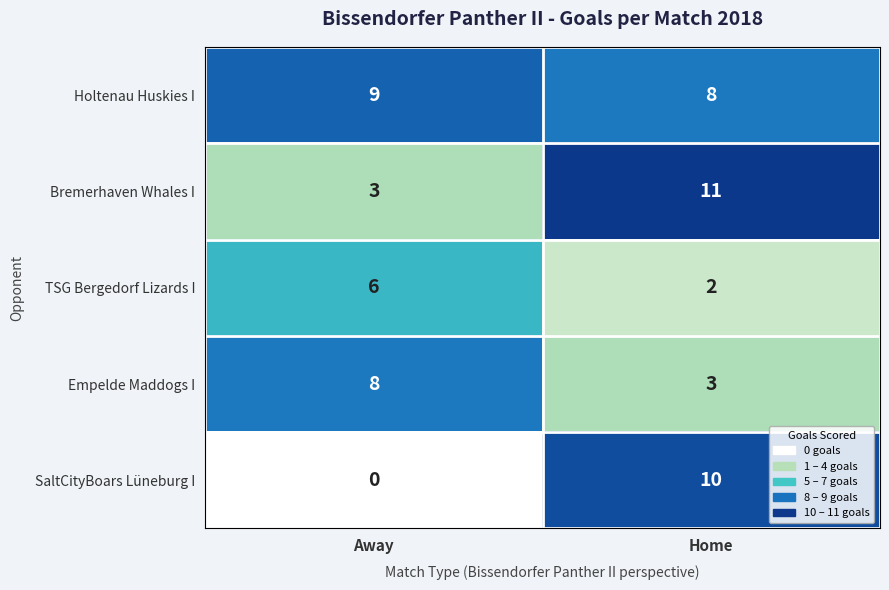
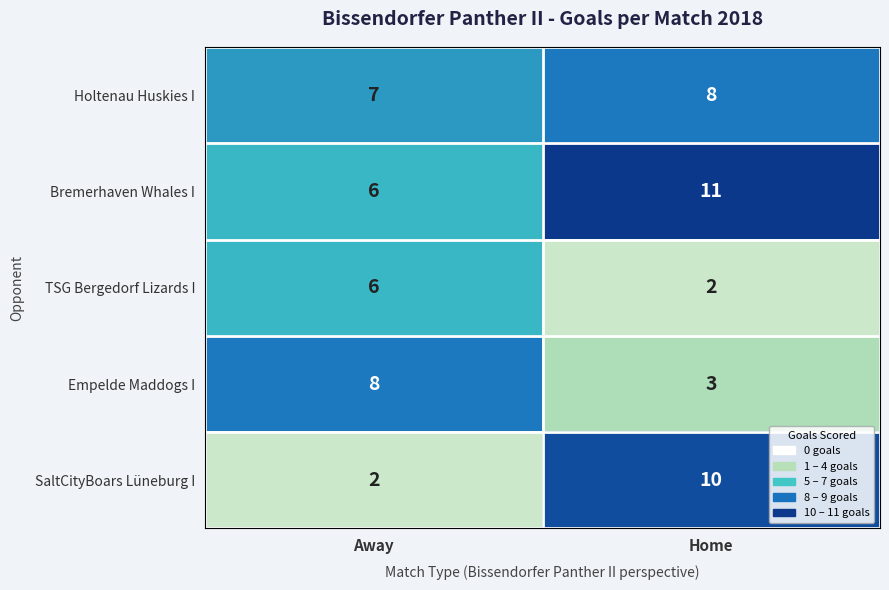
  {
    "Holtenau Huskies I": {
-     "Away": 9,
+     "Away": 7,
      "Home": 8
    },
    "Bremerhaven Whales I": {
-     "Away": 3,
+     "Away": 6,
      "Home": 11
    },
    "TSG Bergedorf Lizards I": {
      "Away": 6,
      "Home": 2
    },
    "Empelde Maddogs I": {
      "Away": 8,
      "Home": 3
    },
    "SaltCityBoars Lüneburg I": {
-     "Away": 0,
+     "Away": 2,
      "Home": 10
    }
  }
